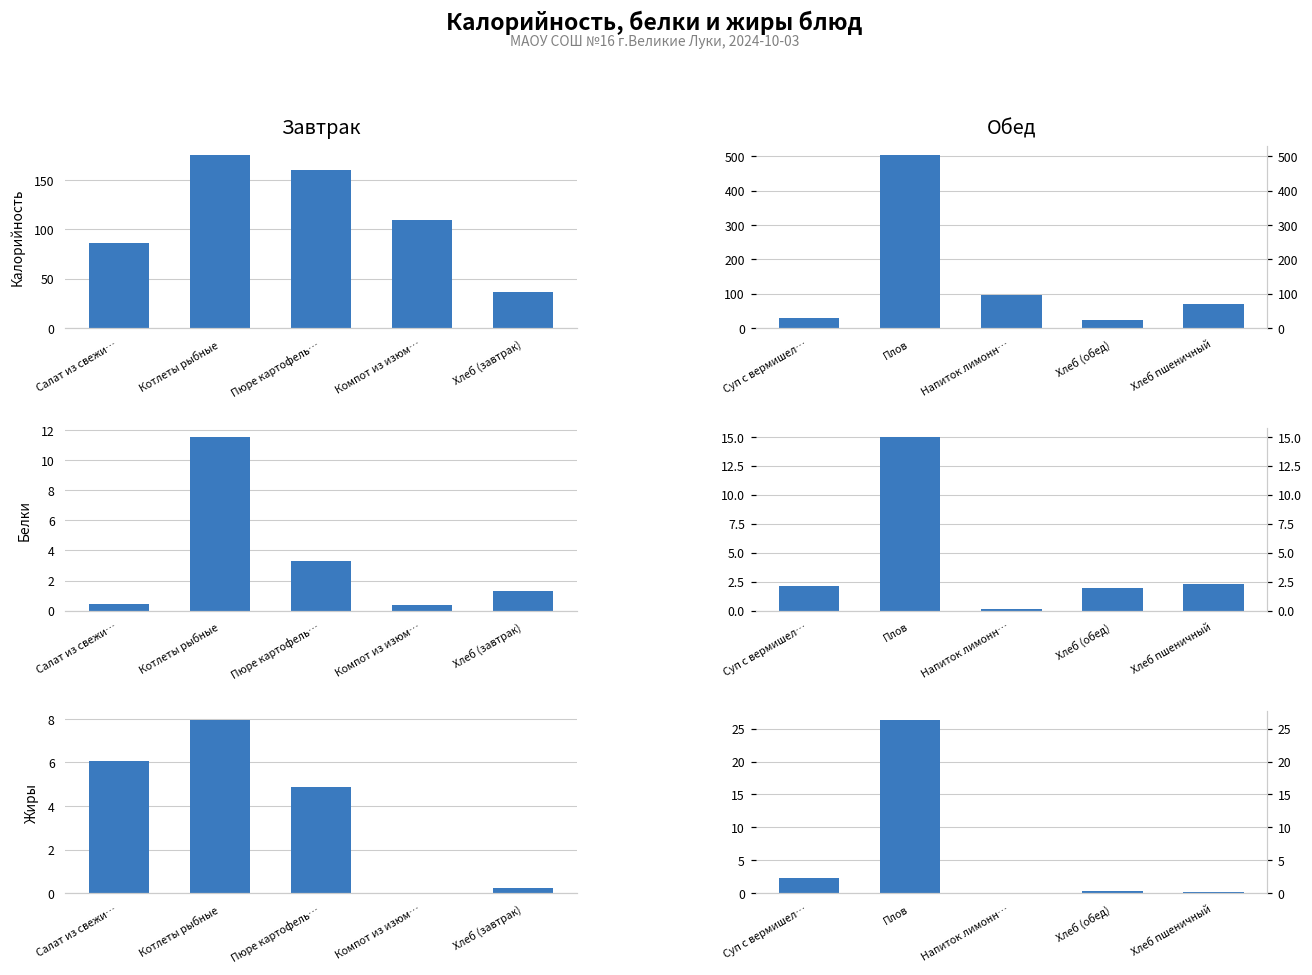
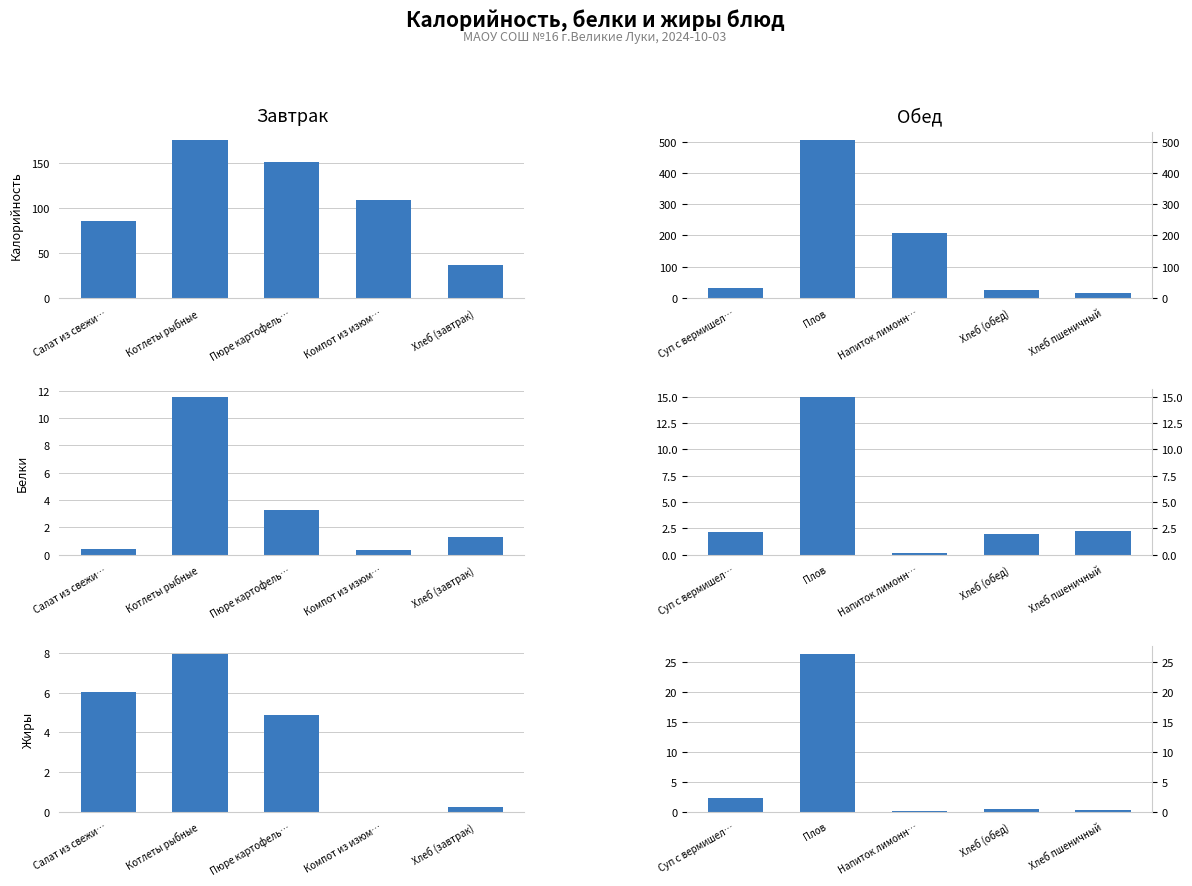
  {
    "Завтрак": {
      "Салат из свежи…": 90,
      "Котлеты рыбные": 180,
-     "Пюре картофель…": 160,
+     "Пюре картофель…": 150,
      "Компот из изюм…": 110,
      "Хлеб (завтрак)": 40
    },
    "Обед": {
      "Суп с вермишел…": 30,
      "Плов": 510,
-     "Напиток лимонн…": 100,
+     "Напиток лимонн…": 210,
      "Хлеб (обед)": 20,
-     "Хлеб пшеничный": 70
+     "Хлеб пшеничный": 20
    }
  }
